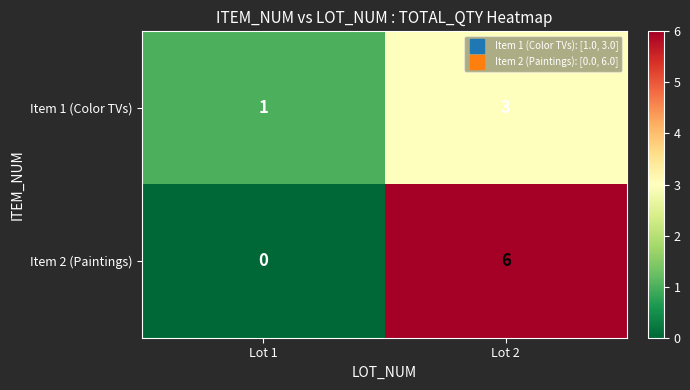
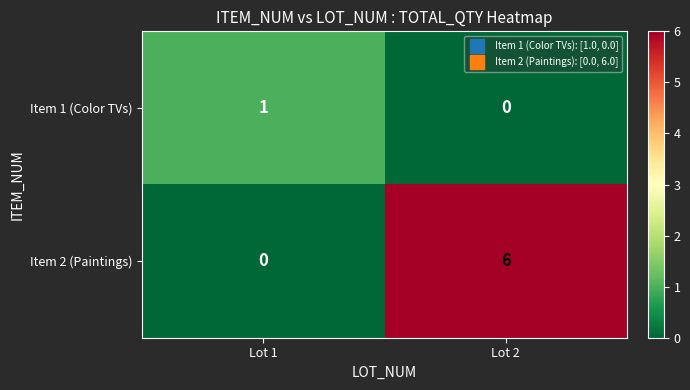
  {
    "Item 1 (Color TVs)": {
      "Lot 1": 1,
-     "Lot 2": 3
+     "Lot 2": 0
    },
    "Item 2 (Paintings)": {
      "Lot 1": 0,
      "Lot 2": 6
    }
  }
